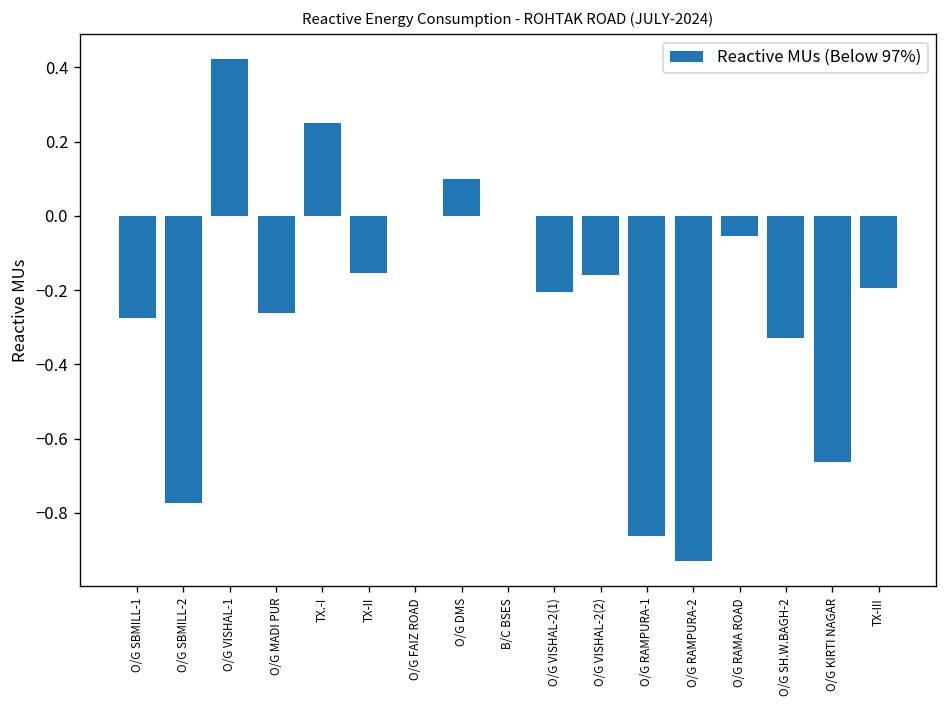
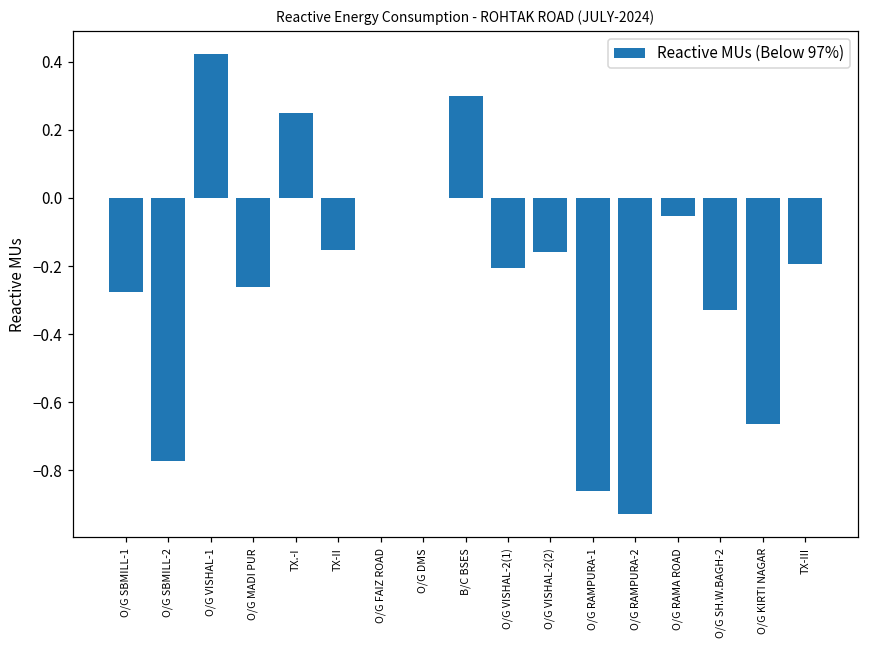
  {
    "O/G SBMILL-1": -0.28,
    "O/G SBMILL-2": -0.77,
    "O/G VISHAL-1": 0.42,
    "O/G MADI PUR": -0.26,
    "TX.-I": 0.25,
    "TX-II": -0.15,
    "O/G FAIZ ROAD": 0.0,
-   "O/G DMS": 0.1,
-   "B/C BSES": 0.0,
+   "O/G DMS": 0.0,
+   "B/C BSES": 0.3,
    "O/G VISHAL-2(1)": -0.2,
    "O/G VISHAL-2(2)": -0.16,
    "O/G RAMPURA-1": -0.86,
    "O/G RAMPURA-2": -0.93,
    "O/G RAMA ROAD": -0.05,
    "O/G SH.W.BAGH-2": -0.33,
    "O/G KIRTI NAGAR": -0.66,
    "TX-III": -0.2
  }
